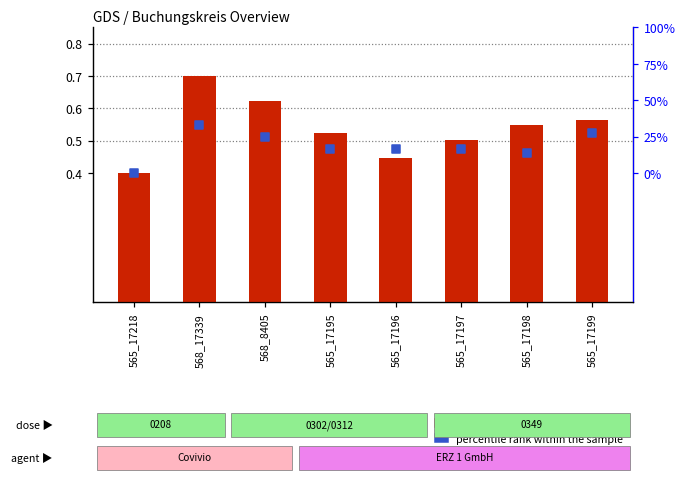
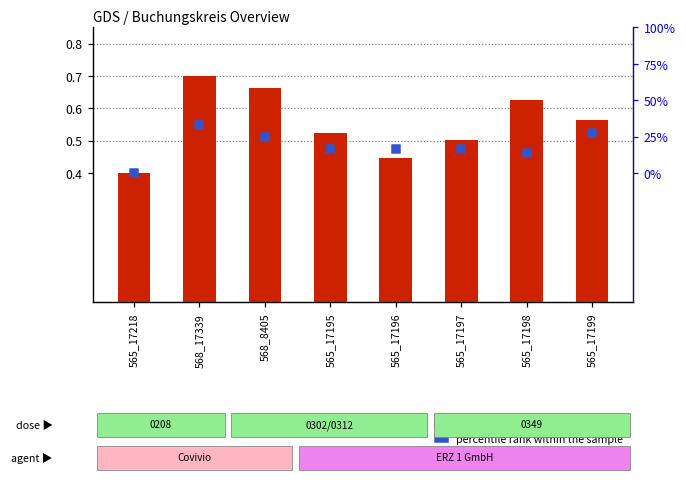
  {
    "transformed count": {
      "565_17218": 0.40,
      "568_17339": 0.70,
-     "568_8405": 0.62,
+     "568_8405": 0.66,
      "565_17195": 0.52,
      "565_17196": 0.45,
      "565_17197": 0.50,
-     "565_17198": 0.55,
+     "565_17198": 0.63,
      "565_17199": 0.56
    }
  }
